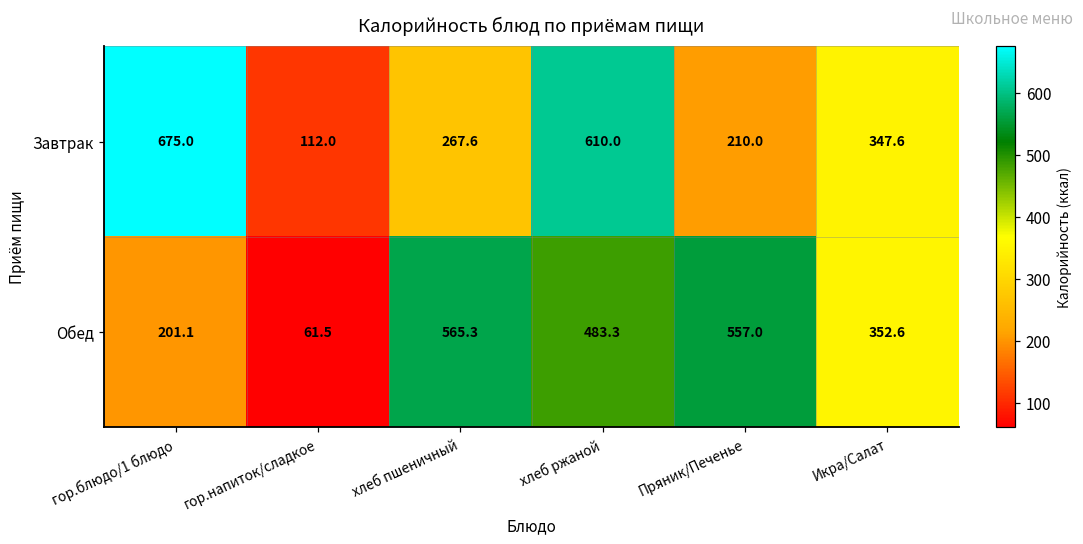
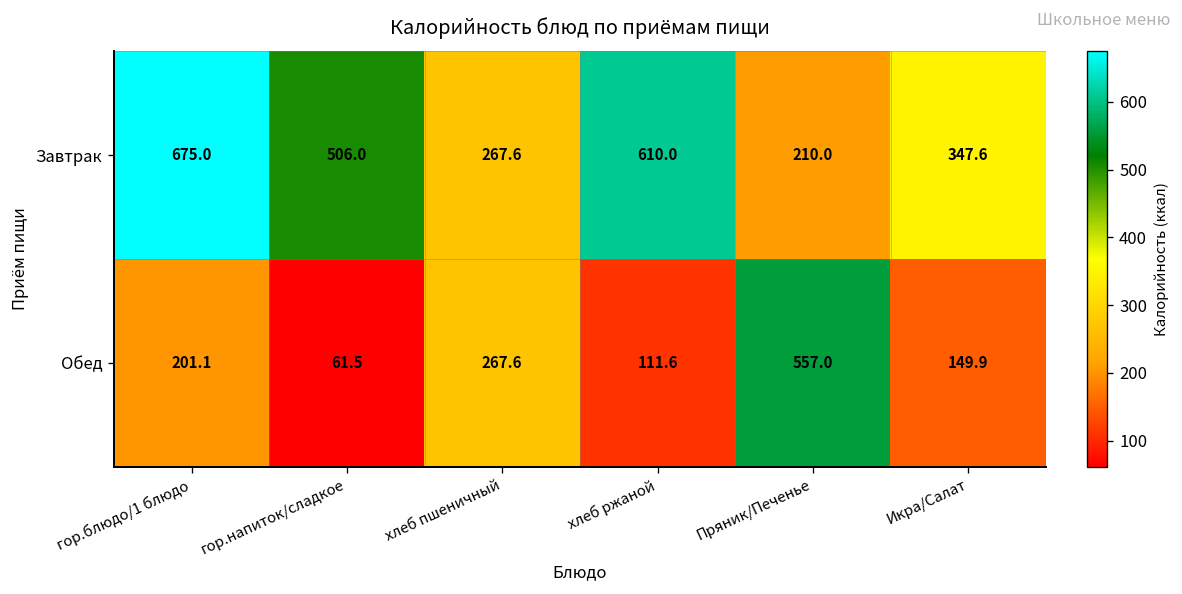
  {
    "Завтрак": {
      "гор.блюдо/1 блюдо": 675.0,
-     "гор.напиток/сладкое": 112.0,
+     "гор.напиток/сладкое": 506.0,
      "хлеб пшеничный": 267.6,
      "хлеб ржаной": 610.0,
      "Пряник/Печенье": 210.0,
      "Икра/Салат": 347.6
    },
    "Обед": {
      "гор.блюдо/1 блюдо": 201.1,
      "гор.напиток/сладкое": 61.5,
-     "хлеб пшеничный": 565.3,
-     "хлеб ржаной": 483.3,
+     "хлеб пшеничный": 267.6,
+     "хлеб ржаной": 111.6,
      "Пряник/Печенье": 557.0,
-     "Икра/Салат": 352.6
+     "Икра/Салат": 149.9
    }
  }
